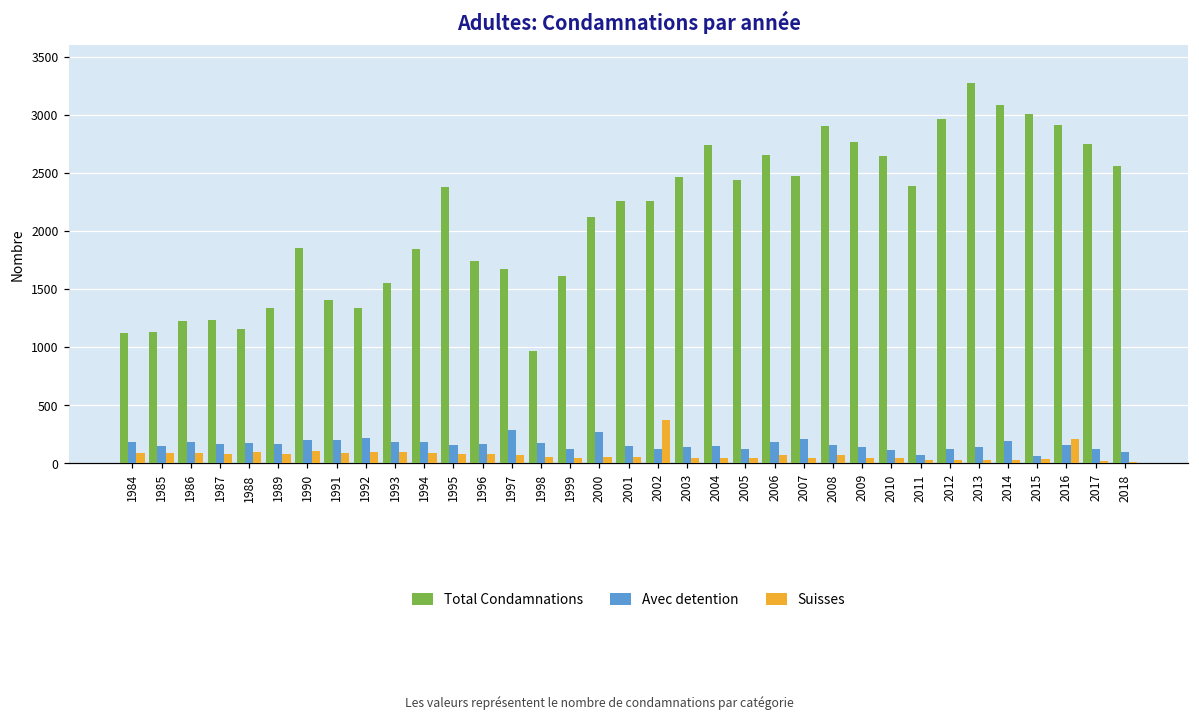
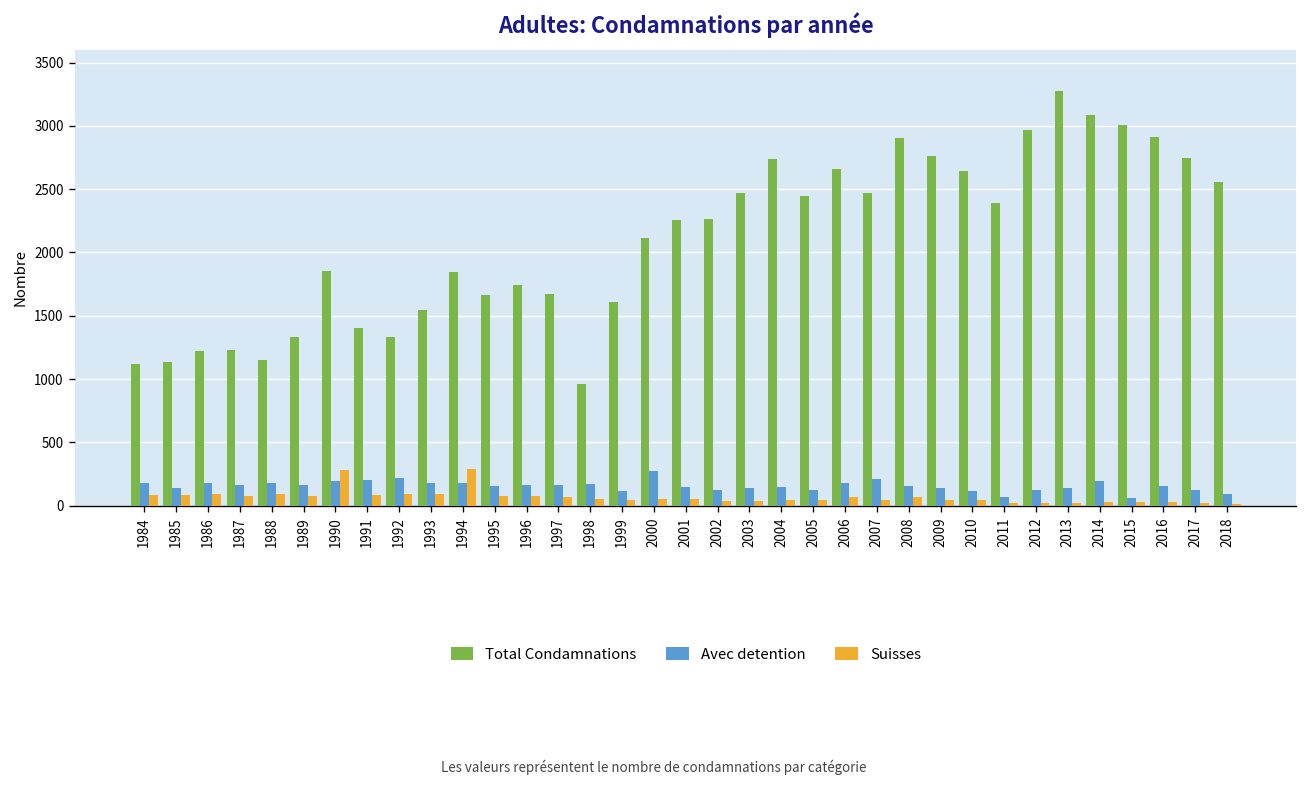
  {
    "Total Condamnations": {
      "1984": 1120,
      "1985": 1130,
      "1986": 1220,
      "1987": 1230,
      "1988": 1150,
      "1989": 1330,
      "1990": 1860,
      "1991": 1410,
      "1992": 1340,
      "1993": 1550,
      "1994": 1850,
-     "1995": 2380,
+     "1995": 1660,
      "1996": 1750,
      "1997": 1670,
      "1998": 960,
      "1999": 1610,
      "2000": 2120,
      "2001": 2260,
      "2002": 2260,
      "2003": 2470,
      "2004": 2740,
      "2005": 2440,
      "2006": 2660,
      "2007": 2470,
      "2008": 2900,
      "2009": 2760,
      "2010": 2640,
      "2011": 2390,
      "2012": 2970,
      "2013": 3270,
      "2014": 3090,
      "2015": 3010,
      "2016": 2910,
      "2017": 2750,
      "2018": 2560
    },
    "Avec detention": {
      "1984": 180,
      "1985": 140,
      "1986": 180,
      "1987": 160,
      "1988": 180,
      "1989": 170,
      "1990": 200,
      "1991": 200,
      "1992": 220,
      "1993": 180,
      "1994": 180,
      "1995": 160,
      "1996": 160,
-     "1997": 290,
+     "1997": 160,
      "1998": 170,
      "1999": 120,
      "2000": 270,
      "2001": 150,
      "2002": 120,
      "2003": 140,
      "2004": 150,
      "2005": 120,
      "2006": 180,
      "2007": 210,
      "2008": 150,
      "2009": 140,
      "2010": 110,
      "2011": 70,
      "2012": 120,
      "2013": 140,
      "2014": 190,
      "2015": 60,
      "2016": 150,
      "2017": 120,
      "2018": 100
    },
    "Suisses": {
      "1984": 80,
      "1985": 90,
      "1986": 90,
      "1987": 80,
      "1988": 90,
      "1989": 80,
-     "1990": 100,
+     "1990": 290,
      "1991": 90,
      "1992": 100,
      "1993": 90,
-     "1994": 80,
+     "1994": 290,
      "1995": 80,
      "1996": 80,
      "1997": 70,
      "1998": 50,
      "1999": 50,
      "2000": 50,
      "2001": 50,
-     "2002": 370,
+     "2002": 40,
      "2003": 40,
      "2004": 50,
      "2005": 40,
      "2006": 70,
      "2007": 40,
      "2008": 70,
      "2009": 40,
      "2010": 50,
      "2012": 30,
      "2014": 30,
      "2015": 30,
-     "2016": 210
+     "2016": 30
    }
  }
